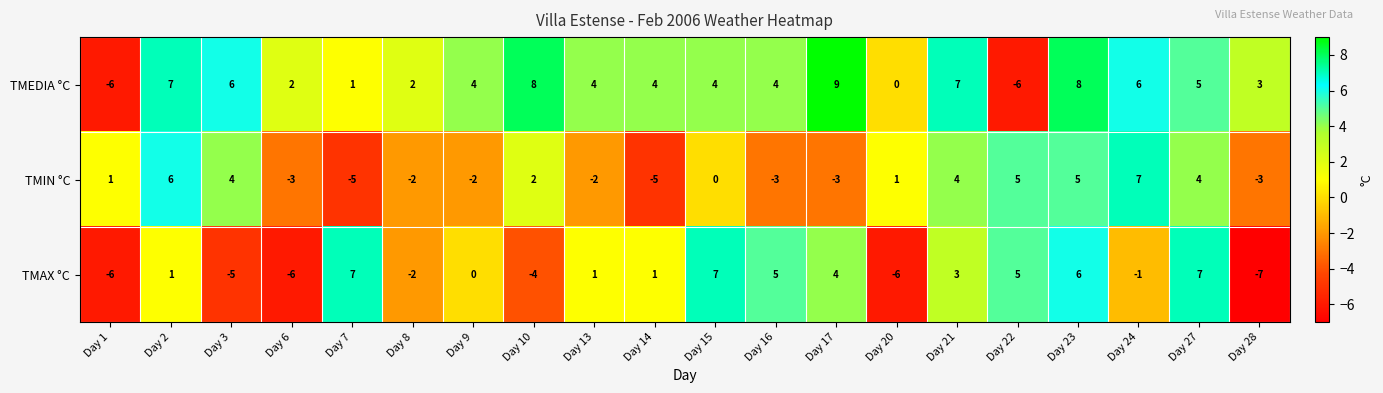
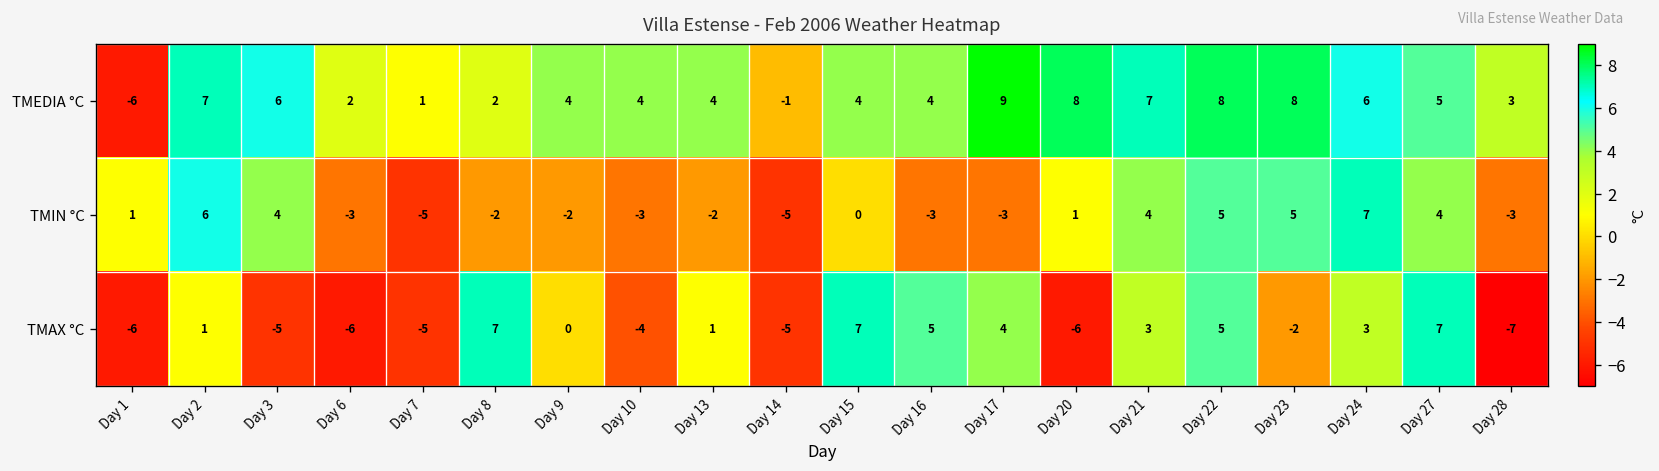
  {
    "TMEDIA °C": {
      "Day 1": -6,
      "Day 2": 7,
      "Day 3": 6,
      "Day 6": 2,
      "Day 7": 1,
      "Day 8": 2,
      "Day 9": 4,
-     "Day 10": 8,
+     "Day 10": 4,
      "Day 13": 4,
-     "Day 14": 4,
+     "Day 14": -1,
      "Day 15": 4,
      "Day 16": 4,
      "Day 17": 9,
-     "Day 20": 0,
+     "Day 20": 8,
      "Day 21": 7,
-     "Day 22": -6,
+     "Day 22": 8,
      "Day 23": 8,
      "Day 24": 6,
      "Day 27": 5,
      "Day 28": 3
    },
    "TMIN °C": {
      "Day 1": 1,
      "Day 2": 6,
      "Day 3": 4,
      "Day 6": -3,
      "Day 7": -5,
      "Day 8": -2,
      "Day 9": -2,
-     "Day 10": 2,
+     "Day 10": -3,
      "Day 13": -2,
      "Day 14": -5,
      "Day 15": 0,
      "Day 16": -3,
      "Day 17": -3,
      "Day 20": 1,
      "Day 21": 4,
      "Day 22": 5,
      "Day 23": 5,
      "Day 24": 7,
      "Day 27": 4,
      "Day 28": -3
    },
    "TMAX °C": {
      "Day 1": -6,
      "Day 2": 1,
      "Day 3": -5,
      "Day 6": -6,
-     "Day 7": 7,
-     "Day 8": -2,
+     "Day 7": -5,
+     "Day 8": 7,
      "Day 9": 0,
      "Day 10": -4,
      "Day 13": 1,
-     "Day 14": 1,
+     "Day 14": -5,
      "Day 15": 7,
      "Day 16": 5,
      "Day 17": 4,
      "Day 20": -6,
      "Day 21": 3,
      "Day 22": 5,
-     "Day 23": 6,
-     "Day 24": -1,
+     "Day 23": -2,
+     "Day 24": 3,
      "Day 27": 7,
      "Day 28": -7
    }
  }
